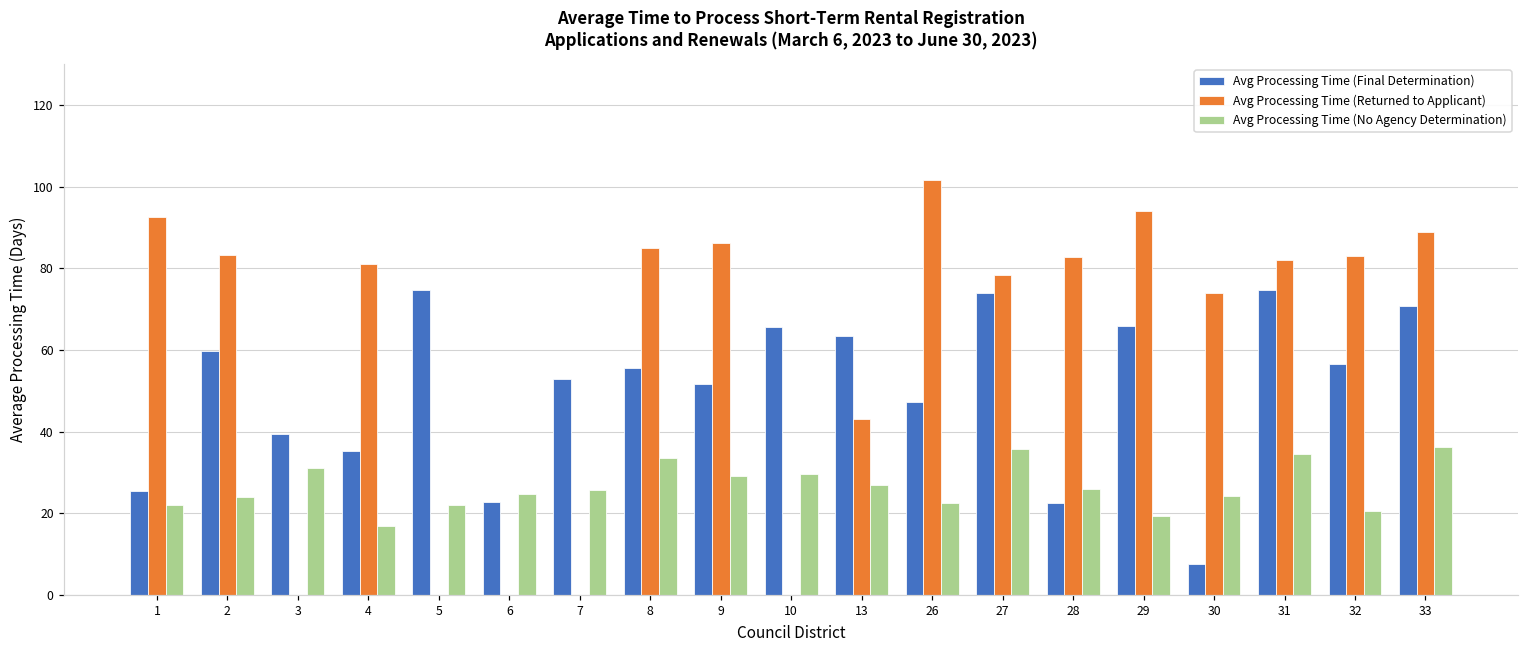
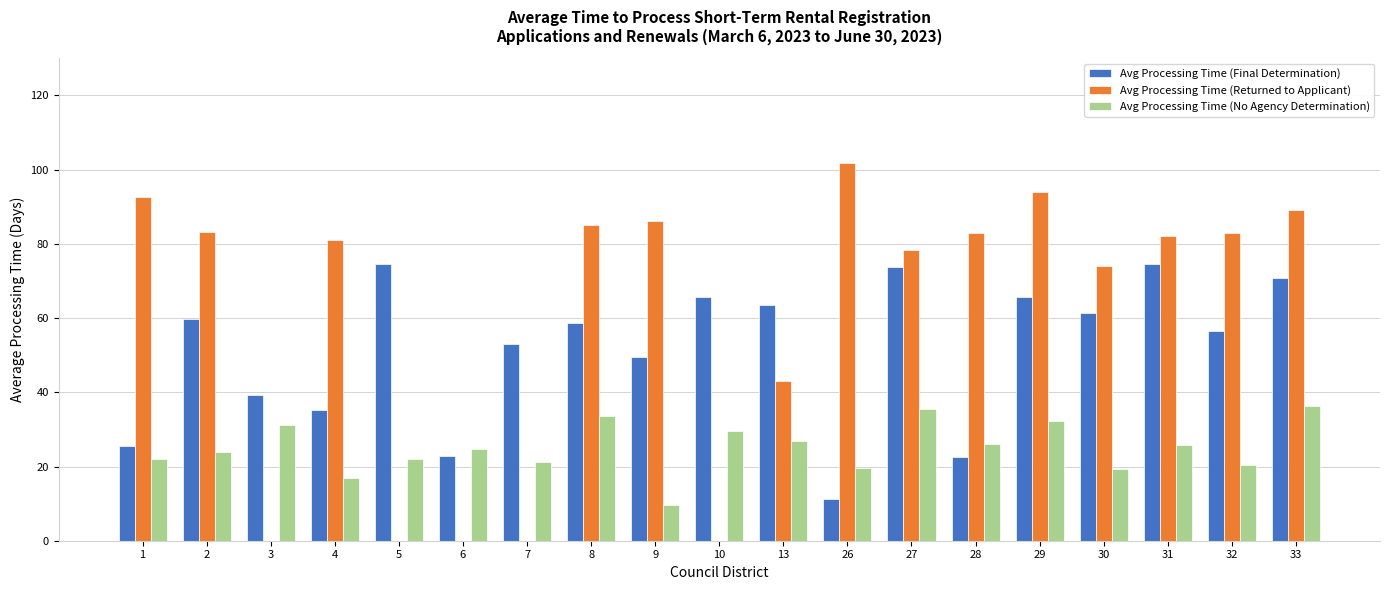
  {
    "Avg Processing Time (Final Determination)": {
      "1": 26,
      "2": 60,
      "3": 39,
      "4": 35,
      "5": 75,
      "6": 23,
      "7": 53,
-     "8": 56,
-     "9": 52,
+     "8": 59,
+     "9": 49,
      "10": 66,
      "13": 63,
-     "26": 47,
+     "26": 11,
      "27": 74,
      "28": 23,
      "29": 66,
-     "30": 8,
+     "30": 62,
      "31": 75,
      "32": 57,
      "33": 71
    },
    "Avg Processing Time (Returned to Applicant)": {
      "1": 93,
      "2": 83,
      "4": 81,
      "8": 85,
      "9": 86,
      "13": 43,
      "26": 102,
      "27": 78,
      "28": 83,
      "29": 94,
      "30": 74,
      "31": 82,
      "32": 83,
      "33": 89
    },
    "Avg Processing Time (No Agency Determination)": {
      "1": 22,
      "2": 24,
      "3": 31,
      "4": 17,
      "5": 22,
      "6": 25,
-     "7": 26,
+     "7": 21,
      "8": 34,
-     "9": 29,
+     "9": 10,
      "10": 30,
      "13": 27,
-     "26": 22,
+     "26": 20,
      "27": 36,
      "28": 26,
-     "29": 19,
-     "30": 24,
-     "31": 35,
+     "29": 32,
+     "30": 19,
+     "31": 26,
      "32": 21,
      "33": 36
    }
  }
